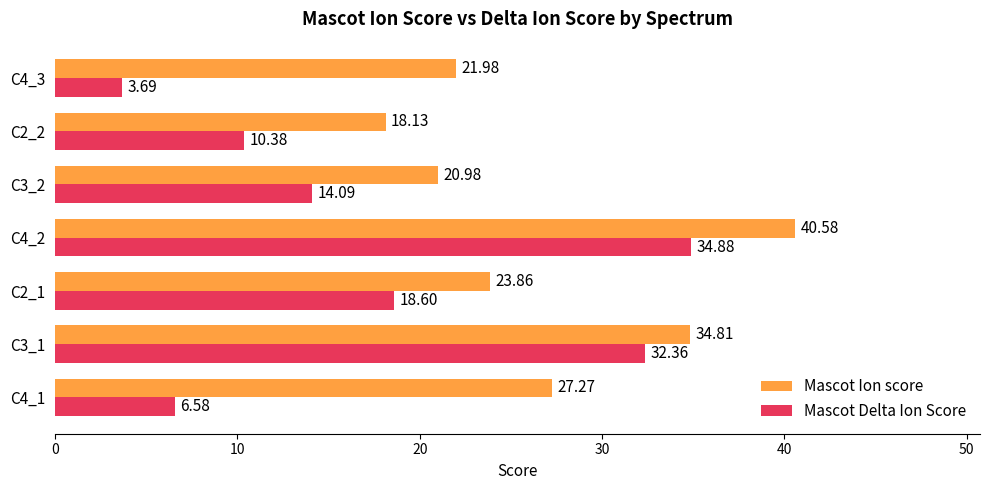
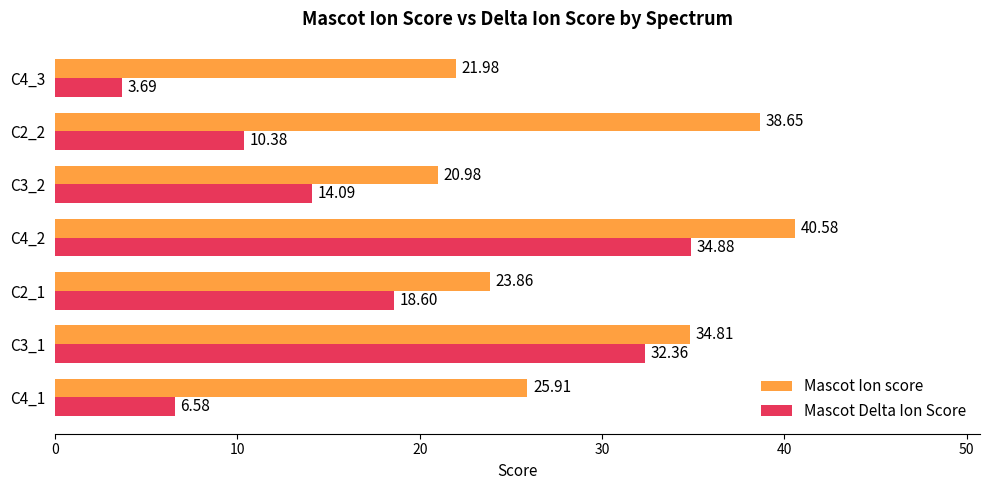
  {
    "Mascot Ion score": {
      "C4_3": 21.98,
-     "C2_2": 18.13,
+     "C2_2": 38.65,
      "C3_2": 20.98,
      "C4_2": 40.58,
      "C2_1": 23.86,
      "C3_1": 34.81,
-     "C4_1": 27.27
+     "C4_1": 25.91
    },
    "Mascot Delta Ion Score": {
      "C4_3": 3.69,
      "C2_2": 10.38,
      "C3_2": 14.09,
      "C4_2": 34.88,
      "C2_1": 18.60,
      "C3_1": 32.36,
      "C4_1": 6.58
    }
  }
